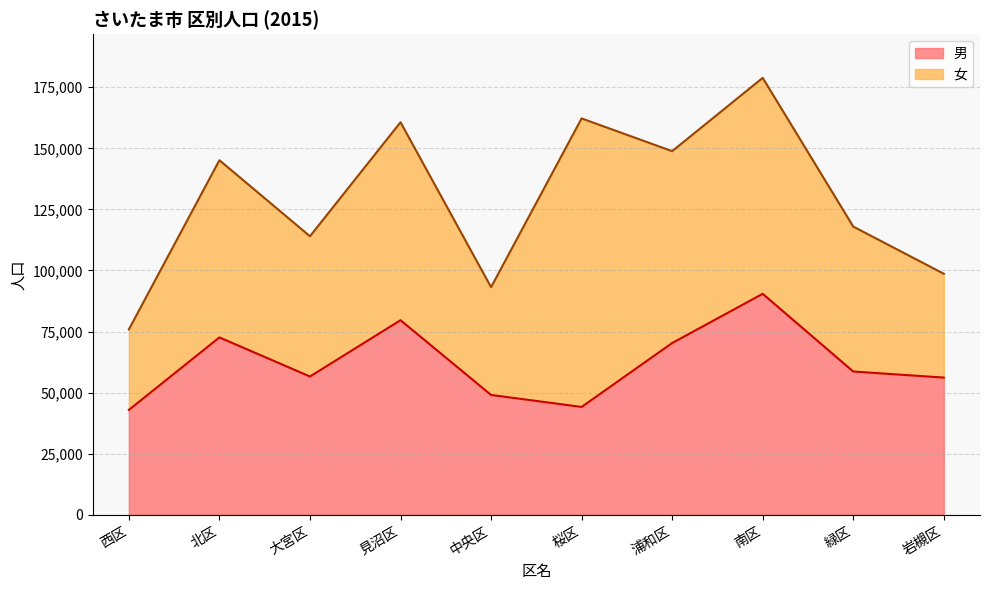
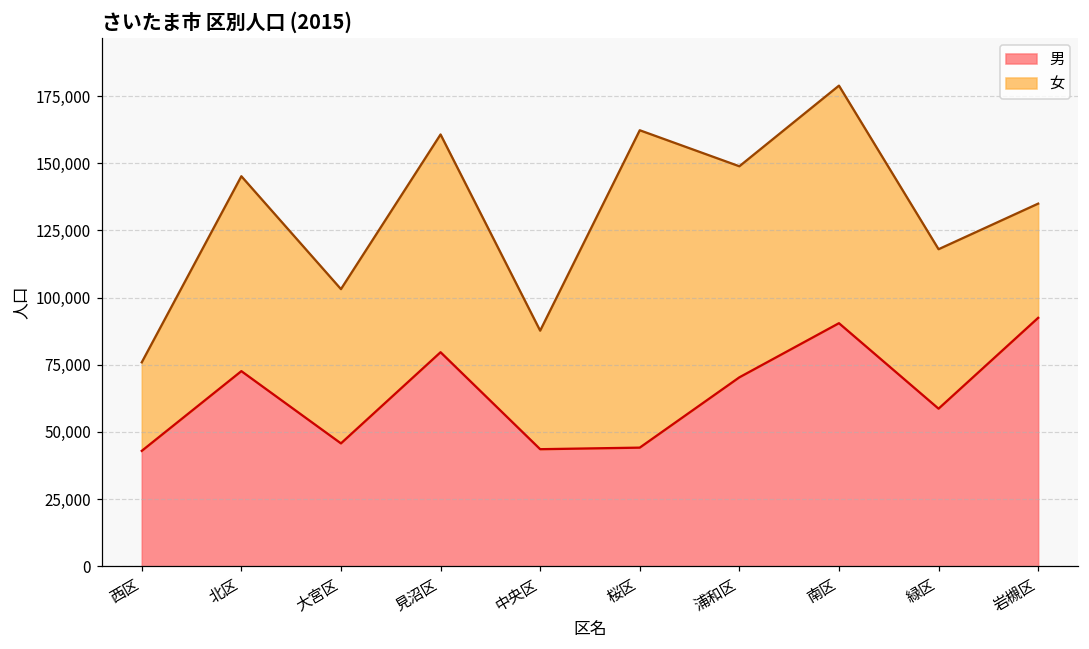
  {
    "男": {
      "西区": "43,000",
      "北区": "73,000",
-     "大宮区": "57,000",
+     "大宮区": "46,000",
      "見沼区": "80,000",
-     "中央区": "49,000",
+     "中央区": "44,000",
      "桜区": "44,000",
      "浦和区": "70,000",
      "南区": "90,000",
      "緑区": "59,000",
-     "岩槻区": "56,000"
+     "岩槻区": "92,000"
    },
    "女": {
      "西区": "33,000",
      "北区": "73,000",
      "大宮区": "57,000",
      "見沼区": "81,000",
      "中央区": "44,000",
      "桜区": "118,000",
      "浦和区": "79,000",
      "南区": "88,000",
      "緑区": "59,000",
      "岩槻区": "42,000"
    }
  }
